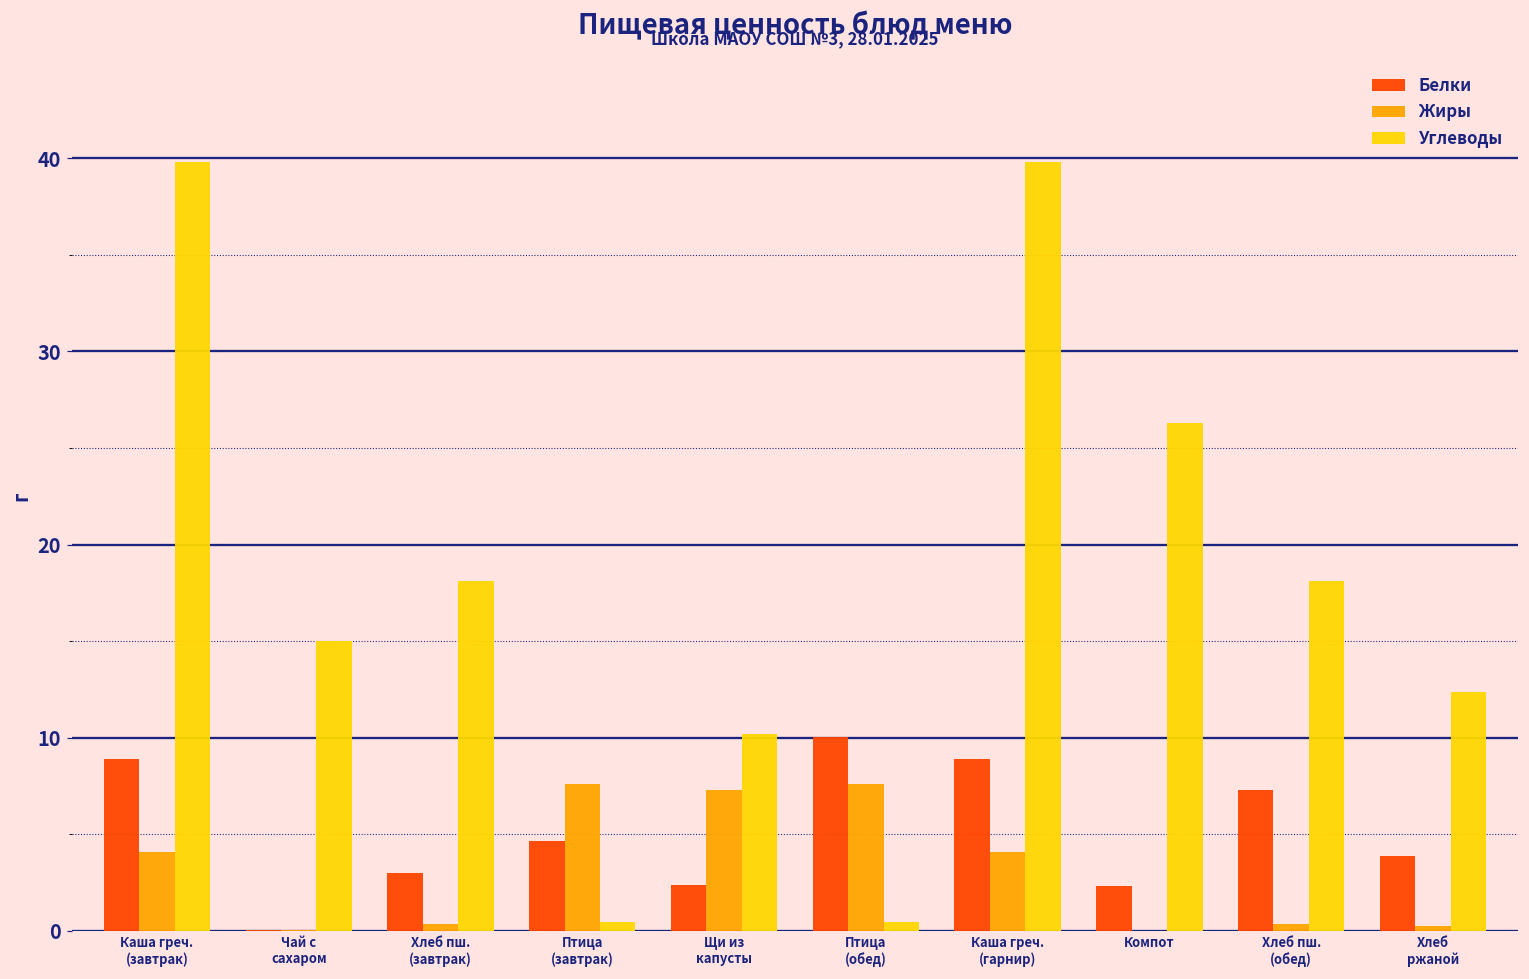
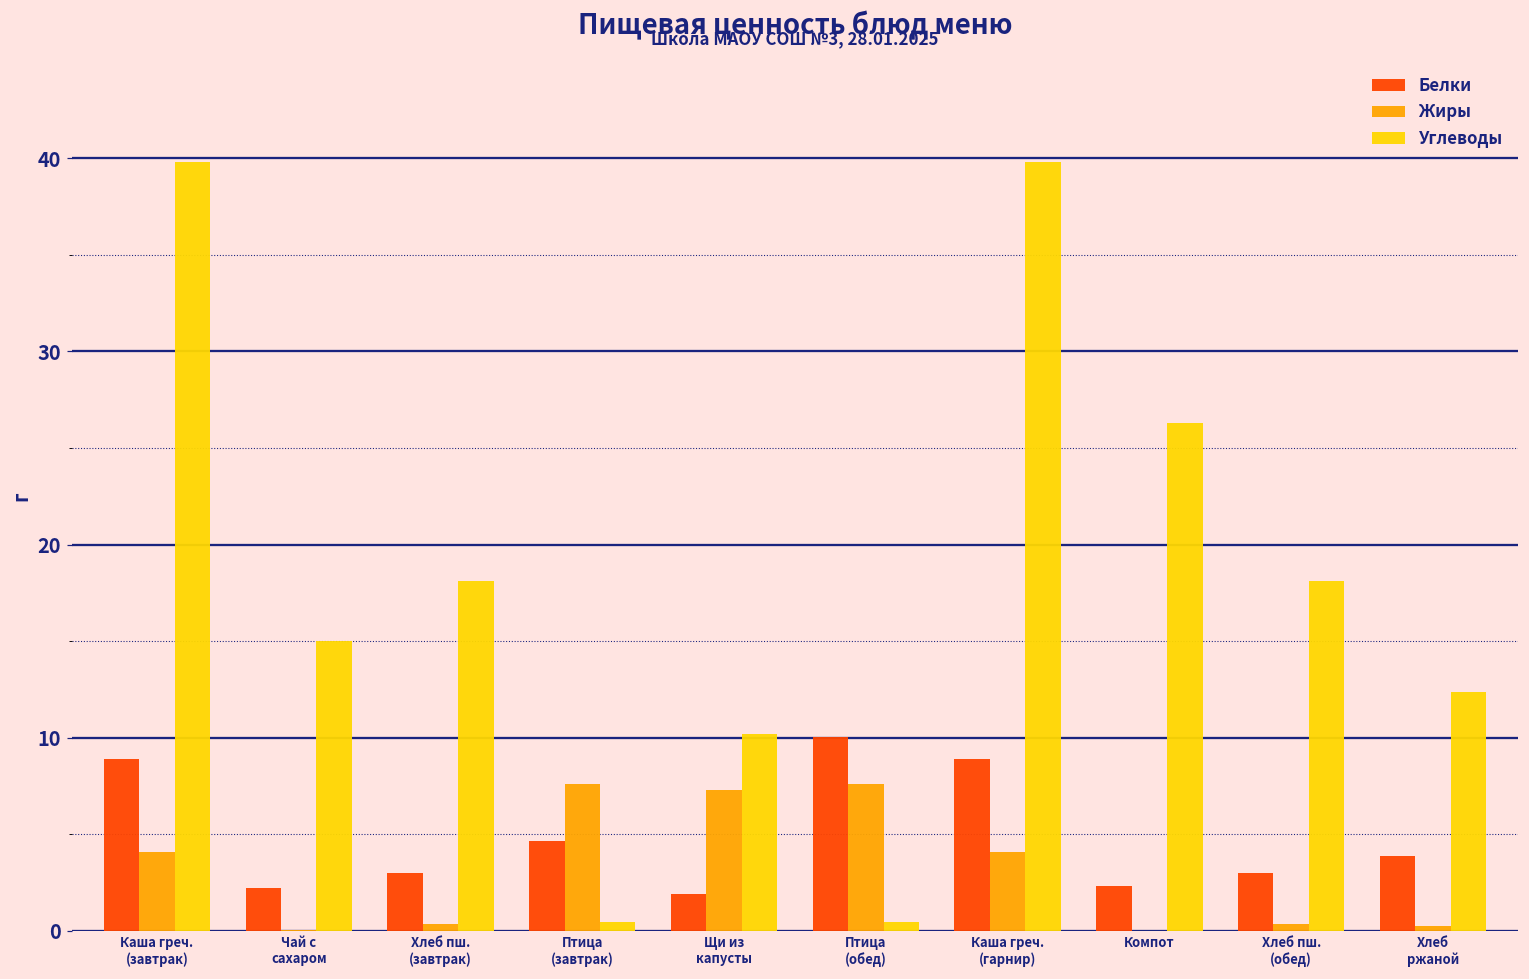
  {
    "Белки": {
      "Каша греч. (завтрак)": 8.9,
-     "Чай с сахаром": 0.1,
+     "Чай с сахаром": 2.2,
      "Хлеб пш. (завтрак)": 3.0,
      "Птица (завтрак)": 4.7,
-     "Щи из капусты": 2.4,
+     "Щи из капусты": 1.9,
      "Птица (обед)": 10.1,
      "Каша греч. (гарнир)": 8.9,
      "Компот": 2.3,
-     "Хлеб пш. (обед)": 7.3,
+     "Хлеб пш. (обед)": 3.0,
      "Хлеб ржаной": 3.9
    }
  }
